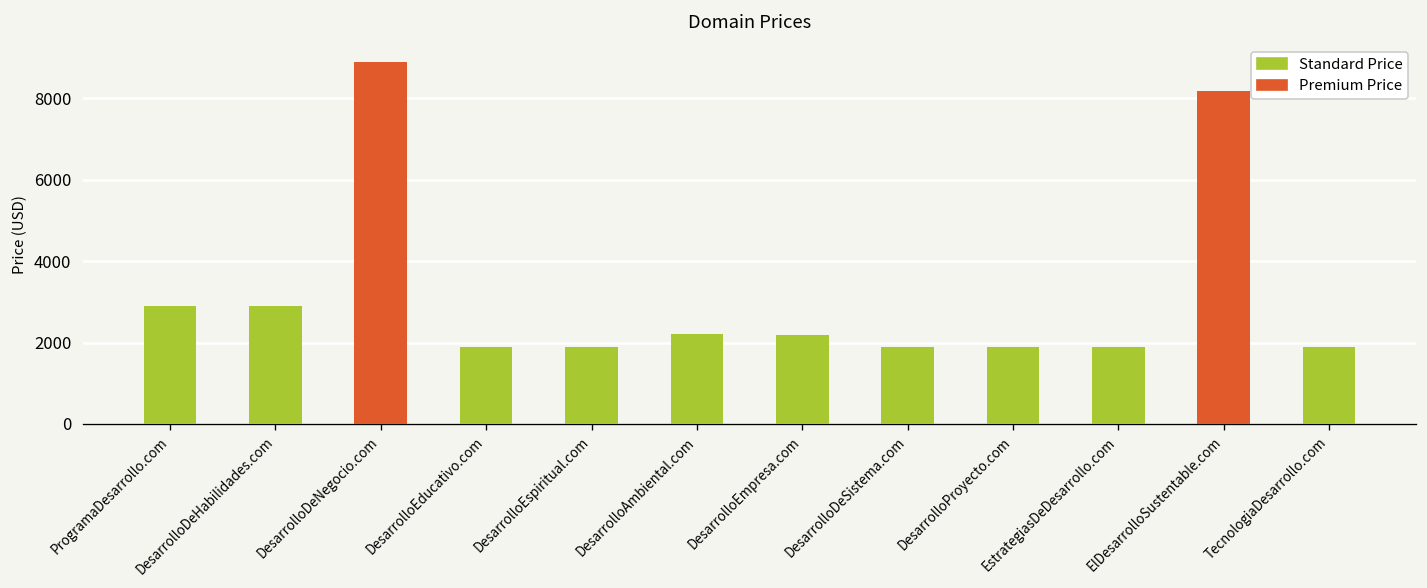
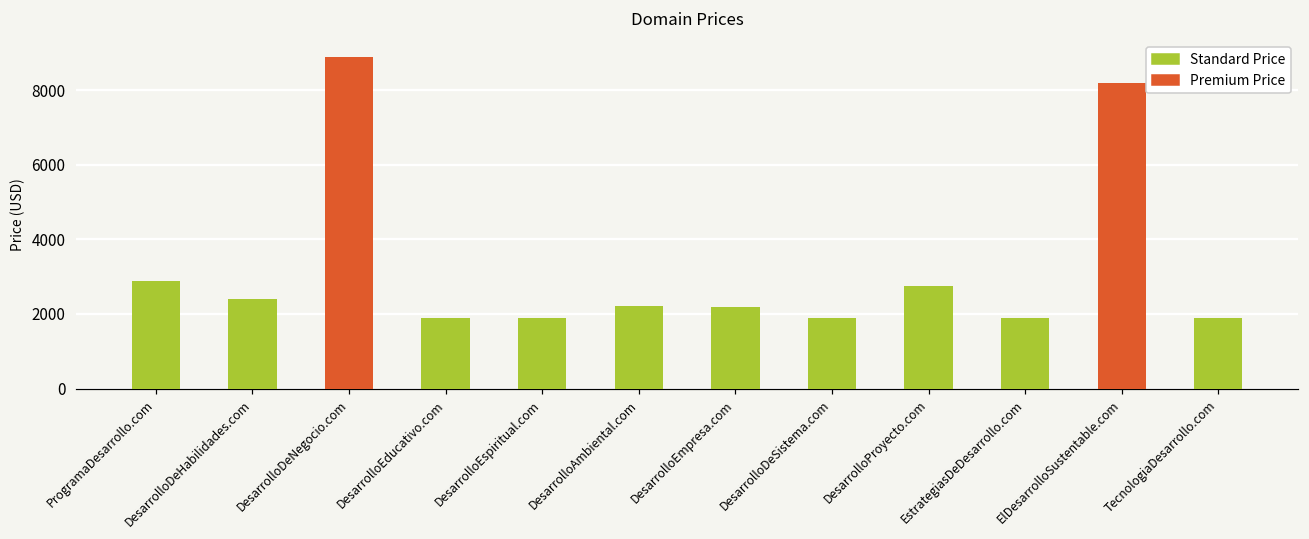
  {
    "Standard Price": {
      "ProgramaDesarrollo.com": 2900,
-     "DesarrolloDeHabilidades.com": 2900,
+     "DesarrolloDeHabilidades.com": 2400,
      "DesarrolloEducativo.com": 1900,
      "DesarrolloEspiritual.com": 1900,
      "DesarrolloAmbiental.com": 2200,
      "DesarrolloEmpresa.com": 2200,
      "DesarrolloDeSistema.com": 1900,
-     "DesarrolloProyecto.com": 1900,
+     "DesarrolloProyecto.com": 2800,
      "EstrategiasDeDesarrollo.com": 1900,
      "TecnologiaDesarrollo.com": 1900
    },
    "Premium Price": {
      "DesarrolloDeNegocio.com": 8900,
      "ElDesarrolloSustentable.com": 8200
    }
  }
